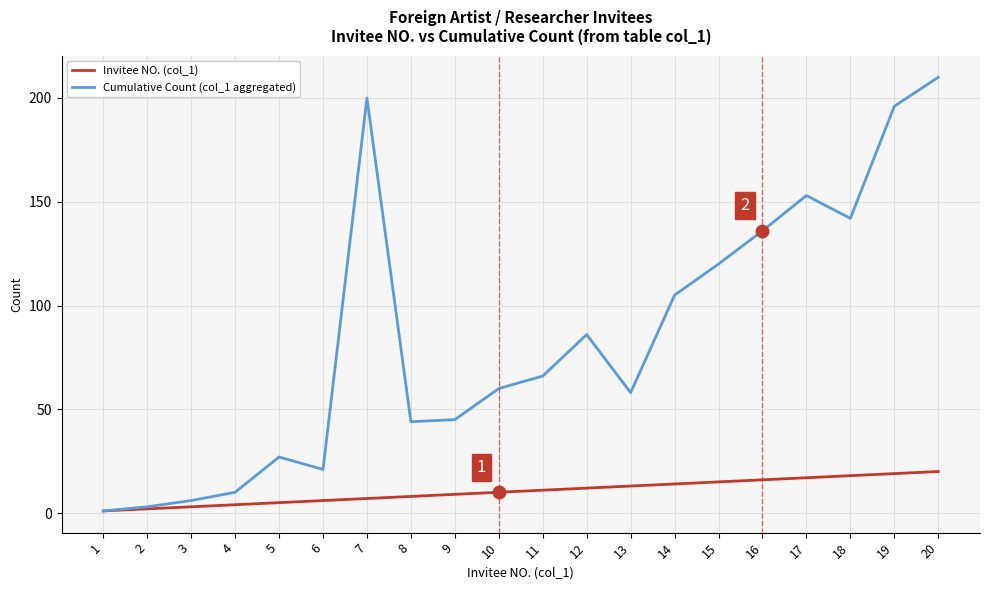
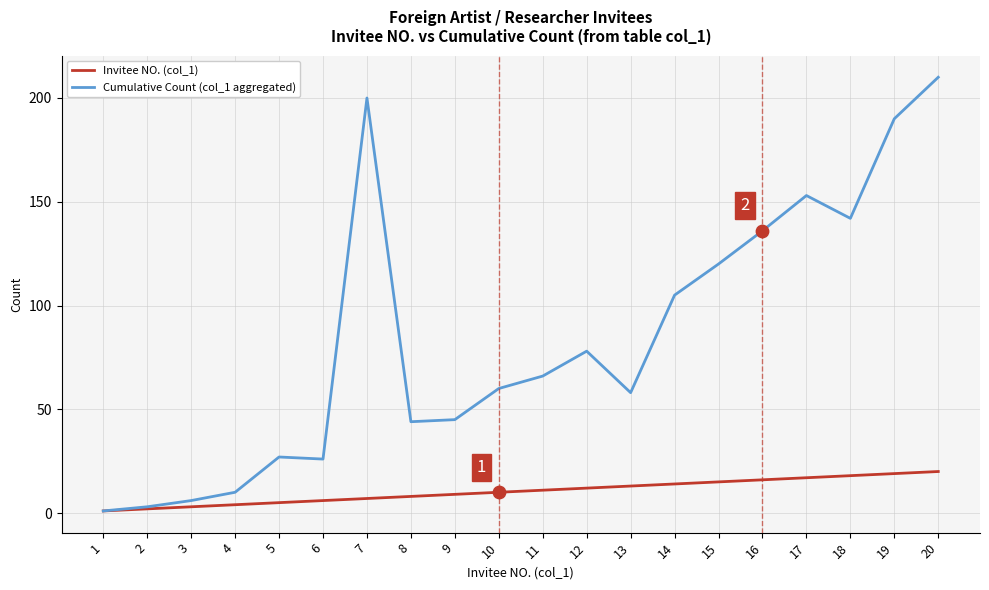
  {
    "Cumulative Count (col_1 aggregated)": {
      "3": 6,
      "4": 10,
      "5": 27,
-     "6": 21,
+     "6": 26,
      "7": 200,
      "8": 44,
      "9": 45,
      "10": 60,
      "11": 66,
-     "12": 86,
+     "12": 78,
      "13": 58,
      "14": 105,
      "15": 120,
      "17": 153,
      "18": 142,
-     "19": 196,
+     "19": 190,
      "20": 210
    }
  }
